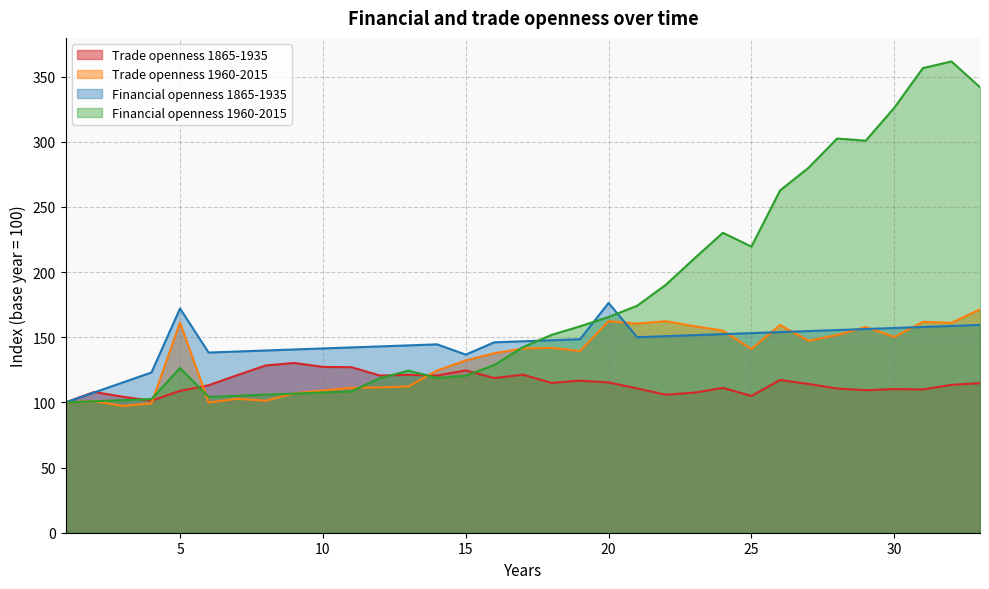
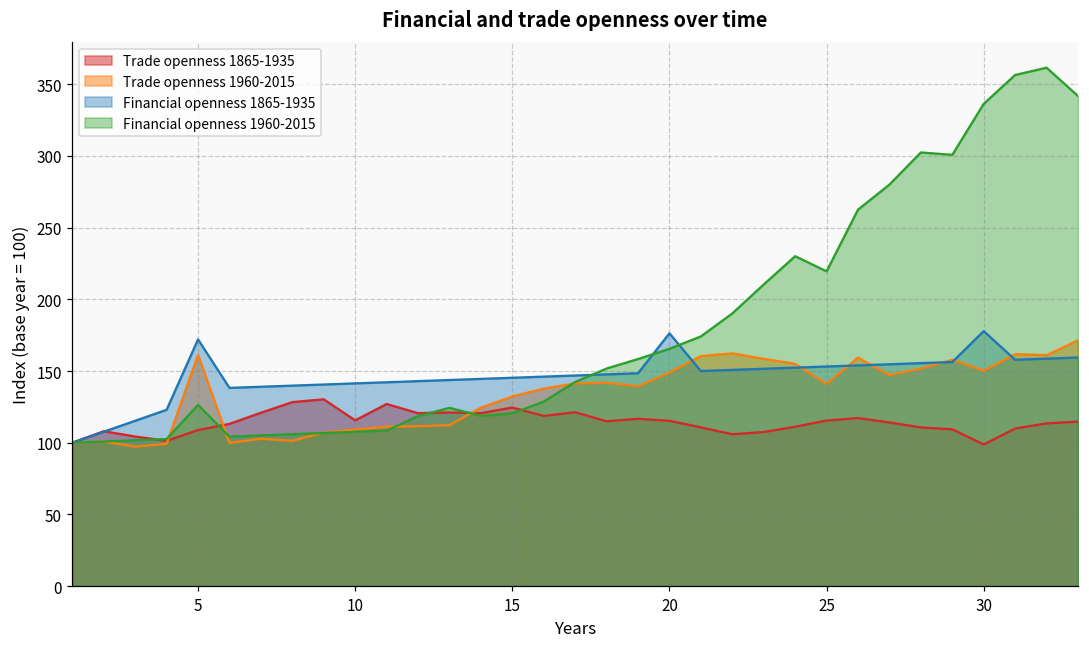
  {
    "Trade openness 1865-1935": {
      "5": 109,
-     "10": 127,
+     "10": 116,
      "15": 125,
      "20": 115,
-     "25": 105,
-     "30": 110
+     "25": 115,
+     "30": 99
    },
    "Trade openness 1960-2015": {
      "5": 161,
      "15": 132,
-     "20": 162,
+     "20": 149,
      "25": 141,
      "30": 150
    },
    "Financial openness 1865-1935": {
      "5": 172,
      "10": 141,
-     "15": 137,
+     "15": 145,
      "20": 176,
      "25": 153,
-     "30": 157
+     "30": 178
    },
    "Financial openness 1960-2015": {
      "5": 126,
      "15": 120,
      "20": 165,
      "25": 220,
-     "30": 326
+     "30": 336
    }
  }
